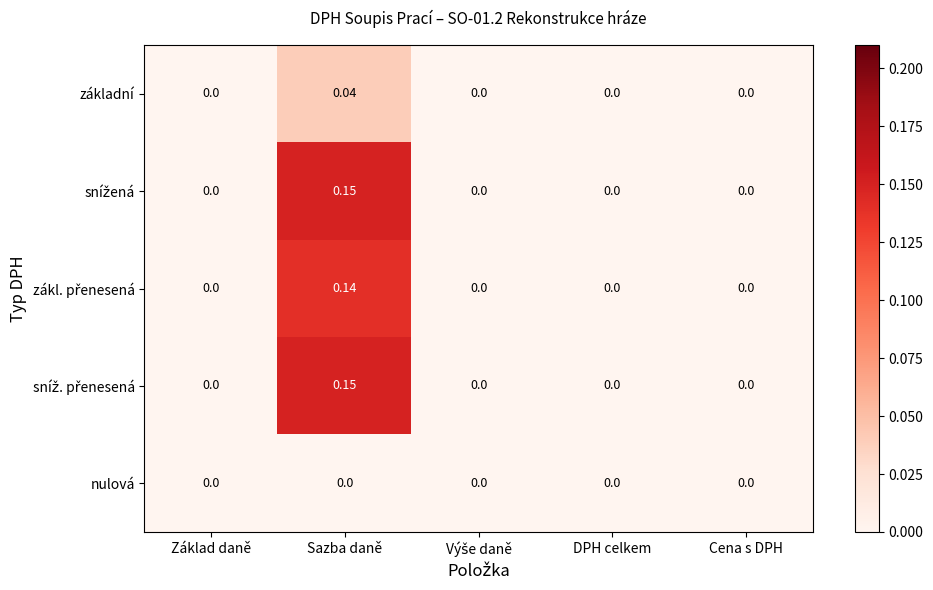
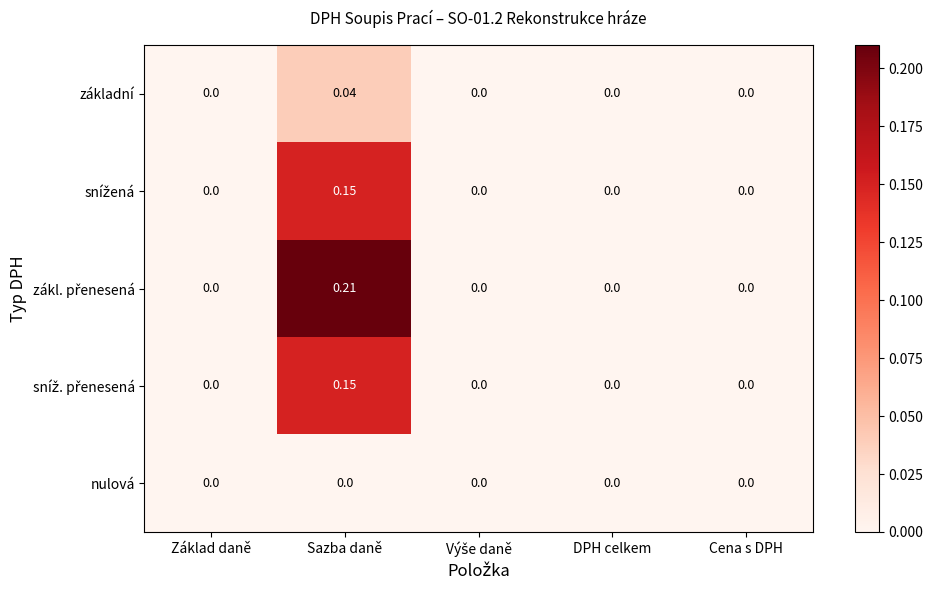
  {
    "základní": {
      "Základ daně": 0.0,
      "Sazba daně": 0.04,
      "Výše daně": 0.0,
      "DPH celkem": 0.0,
      "Cena s DPH": 0.0
    },
    "snížená": {
      "Základ daně": 0.0,
      "Sazba daně": 0.15,
      "Výše daně": 0.0,
      "DPH celkem": 0.0,
      "Cena s DPH": 0.0
    },
    "zákl. přenesená": {
      "Základ daně": 0.0,
-     "Sazba daně": 0.14,
+     "Sazba daně": 0.21,
      "Výše daně": 0.0,
      "DPH celkem": 0.0,
      "Cena s DPH": 0.0
    },
    "sníž. přenesená": {
      "Základ daně": 0.0,
      "Sazba daně": 0.15,
      "Výše daně": 0.0,
      "DPH celkem": 0.0,
      "Cena s DPH": 0.0
    },
    "nulová": {
      "Základ daně": 0.0,
      "Sazba daně": 0.0,
      "Výše daně": 0.0,
      "DPH celkem": 0.0,
      "Cena s DPH": 0.0
    }
  }
